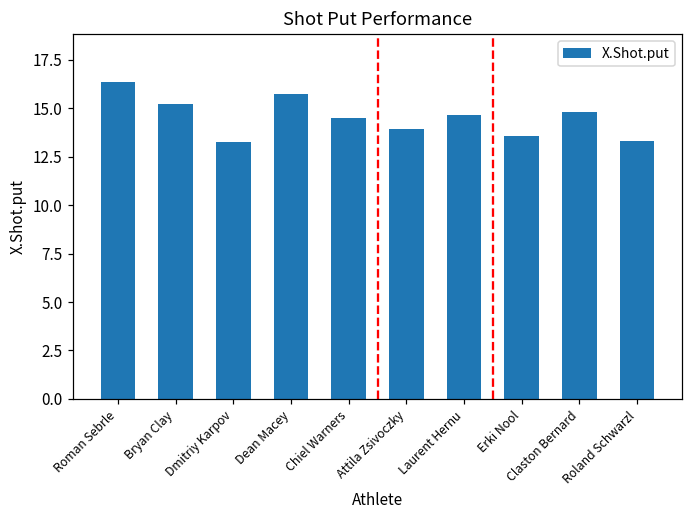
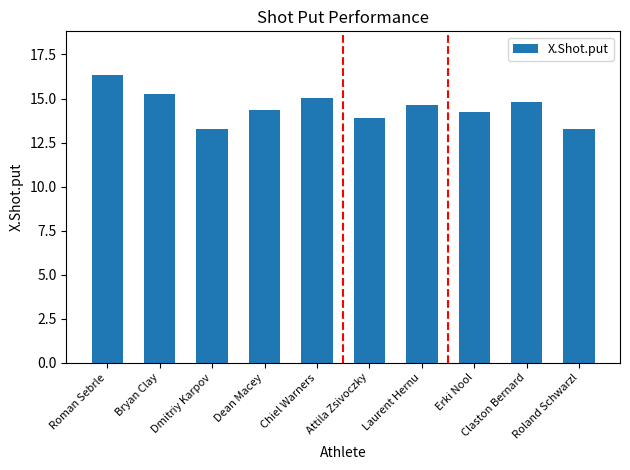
  {
    "Roman Sebrle": 16.4,
    "Bryan Clay": 15.2,
    "Dmitriy Karpov": 13.2,
-   "Dean Macey": 15.7,
-   "Chiel Warners": 14.5,
+   "Dean Macey": 14.3,
+   "Chiel Warners": 15.1,
    "Attila Zsivoczky": 13.9,
    "Laurent Hernu": 14.7,
-   "Erki Nool": 13.6,
+   "Erki Nool": 14.3,
    "Claston Bernard": 14.8,
    "Roland Schwarzl": 13.3
  }
